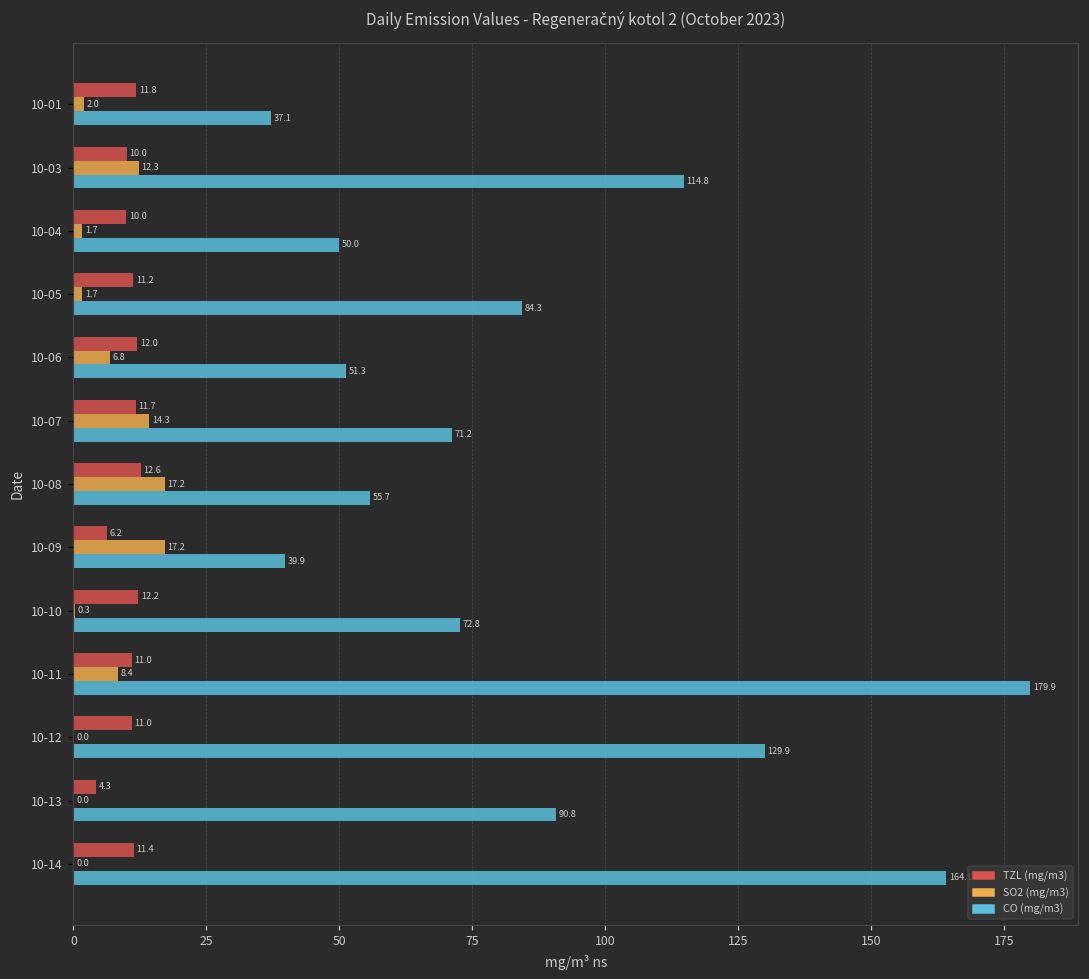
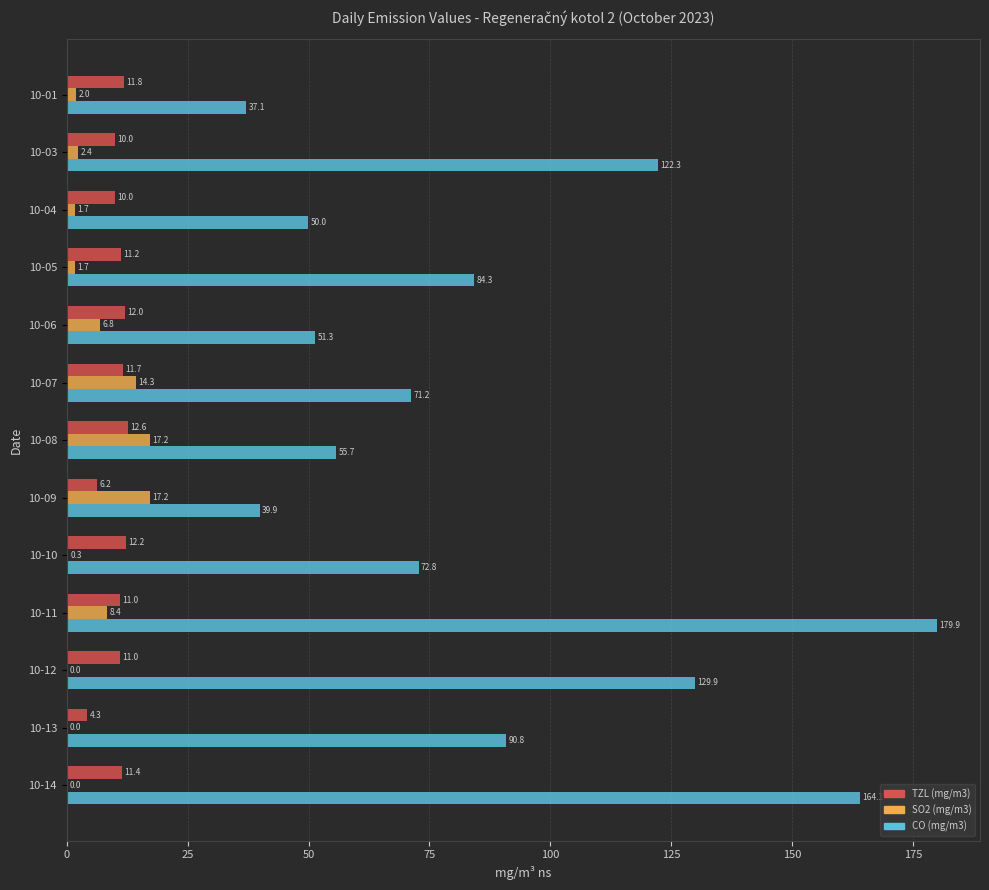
  {
    "TZL (mg/m3)": {
      "10-01": 11.8,
      "10-03": 10.0,
      "10-04": 10.0,
      "10-05": 11.2,
      "10-06": 12.0,
      "10-07": 11.7,
      "10-08": 12.6,
      "10-09": 6.2,
      "10-10": 12.2,
      "10-11": 11.0,
      "10-12": 11.0,
      "10-13": 4.3,
      "10-14": 11.4
    },
    "SO2 (mg/m3)": {
      "10-01": 2.0,
-     "10-03": 12.3,
+     "10-03": 2.4,
      "10-04": 1.7,
      "10-05": 1.7,
      "10-06": 6.8,
      "10-07": 14.3,
      "10-08": 17.2,
      "10-09": 17.2,
      "10-10": 0.3,
      "10-11": 8.4,
      "10-12": 0.0,
      "10-13": 0.0,
      "10-14": 0.0
    },
    "CO (mg/m3)": {
      "10-01": 37.1,
-     "10-03": 114.8,
+     "10-03": 122.3,
      "10-04": 50.0,
      "10-05": 84.3,
      "10-06": 51.3,
      "10-07": 71.2,
      "10-08": 55.7,
      "10-09": 39.9,
      "10-10": 72.8,
      "10-11": 179.9,
      "10-12": 129.9,
      "10-13": 90.8
    }
  }
